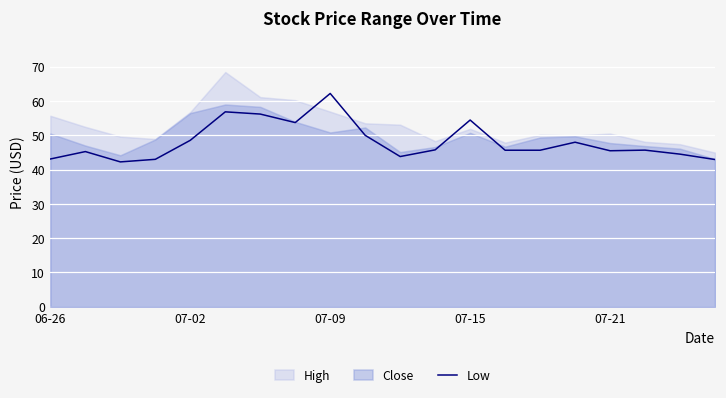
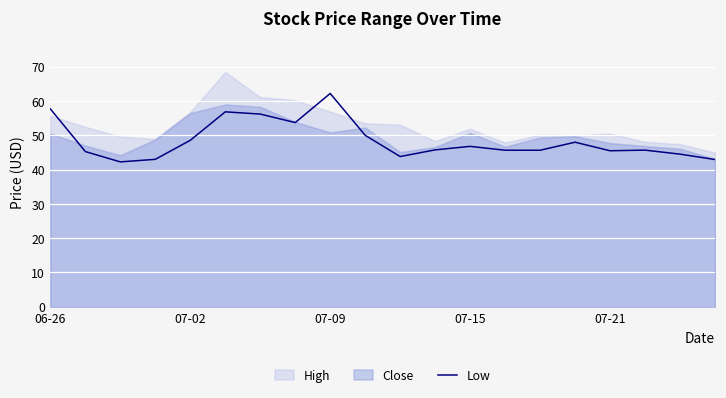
  {
    "Low": {
-     "06-26": 43,
+     "06-26": 58,
      "07-02": 49,
      "07-09": 62,
-     "07-15": 54,
+     "07-15": 47,
      "07-21": 46
    }
  }
